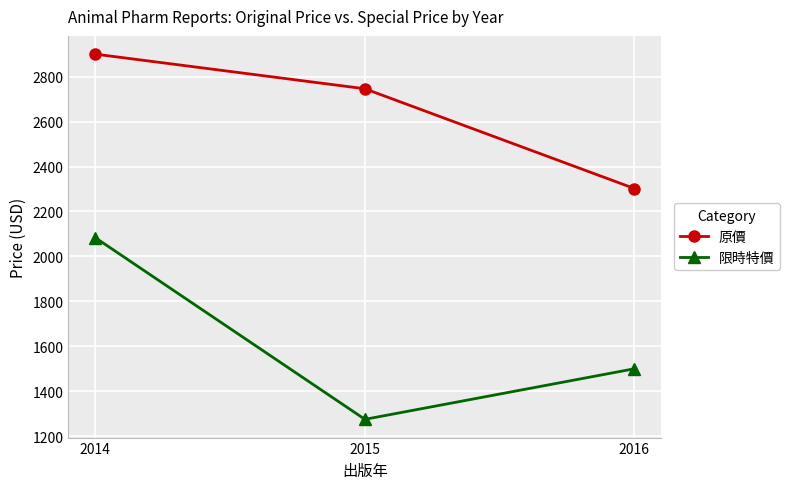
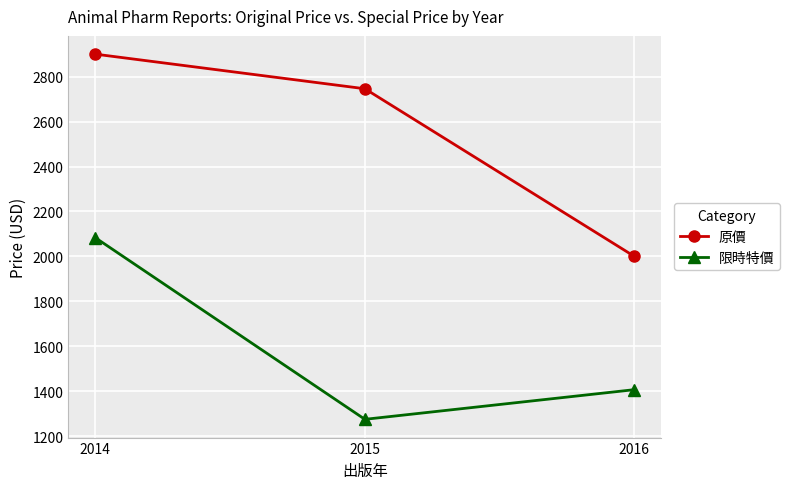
  {
    "原價": {
      "2014": 2900,
      "2015": 2750,
-     "2016": 2300
+     "2016": 2000
    },
    "限時特價": {
      "2014": 2080,
      "2015": 1280,
-     "2016": 1500
+     "2016": 1410
    }
  }
